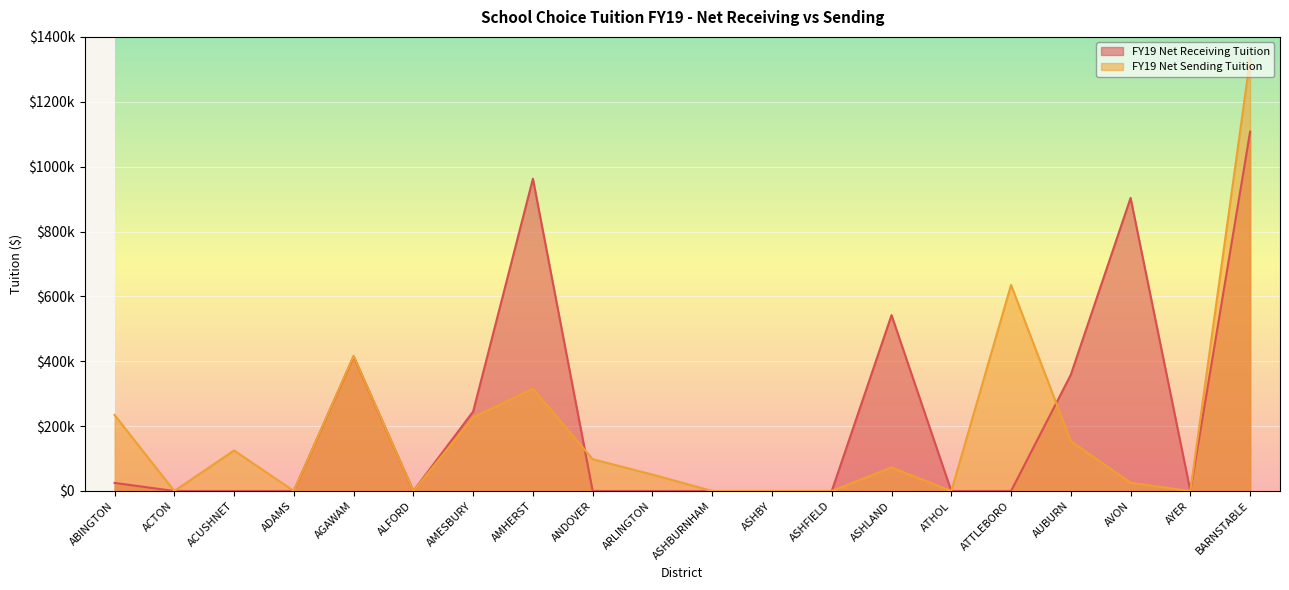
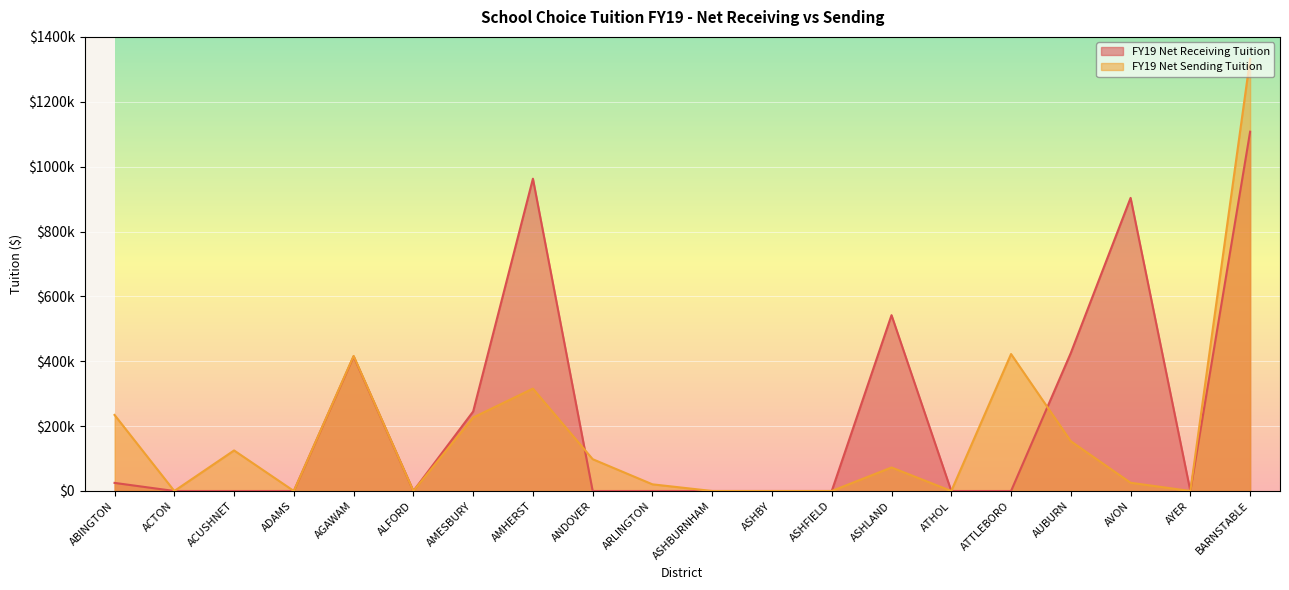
  {
    "FY19 Net Receiving Tuition": {
      "ABINGTON": "$30000",
      "ACUSHNET": "$0",
      "AMESBURY": "$250000",
      "AMHERST": "$960000",
      "ANDOVER": "$0",
      "ARLINGTON": "$0",
      "ASHLAND": "$540000",
      "ATTLEBORO": "$0",
-     "AUBURN": "$360000",
+     "AUBURN": "$430000",
      "AVON": "$900000",
      "BARNSTABLE": "$1110000"
    },
    "FY19 Net Sending Tuition": {
      "ABINGTON": "$230000",
      "ACUSHNET": "$130000",
      "AMESBURY": "$230000",
      "AMHERST": "$320000",
      "ANDOVER": "$100000",
-     "ARLINGTON": "$50000",
+     "ARLINGTON": "$20000",
      "ASHLAND": "$70000",
-     "ATTLEBORO": "$640000",
+     "ATTLEBORO": "$420000",
      "AUBURN": "$150000",
      "AVON": "$30000"
    }
  }
